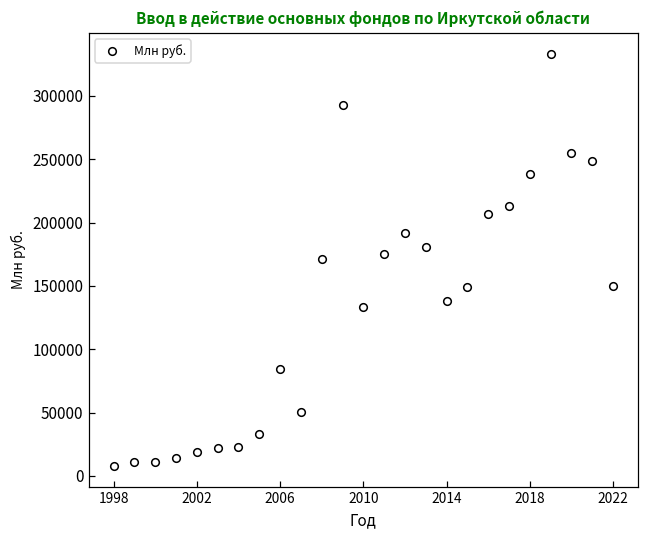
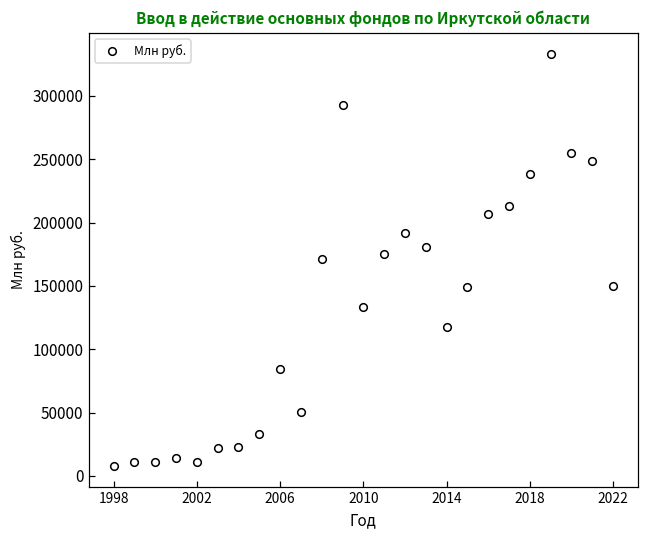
  {
    "1998": 8000,
-   "2002": 19000,
+   "2002": 11000,
    "2006": 85000,
    "2010": 133000,
-   "2014": 138000,
+   "2014": 118000,
    "2018": 239000,
    "2022": 150000
  }
